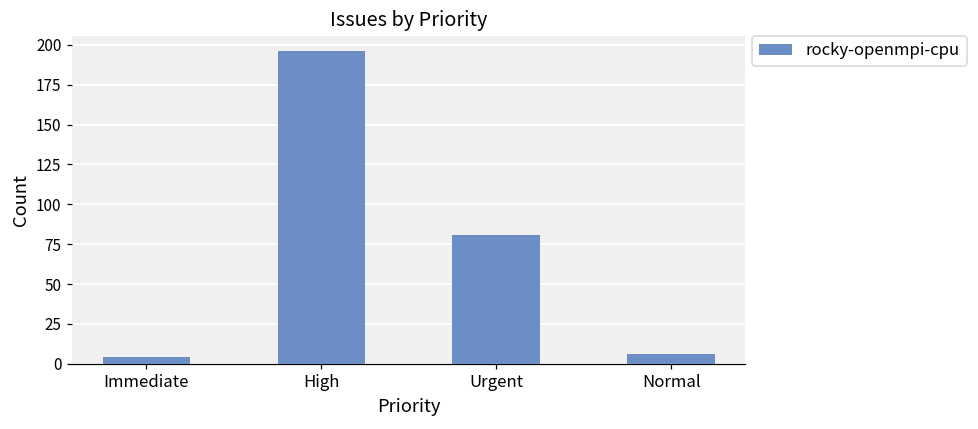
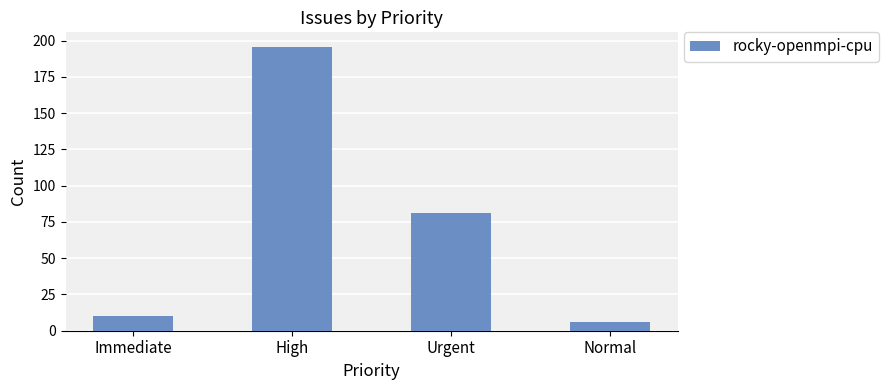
  {
-   "Immediate": 4,
+   "Immediate": 10,
    "High": 196,
    "Urgent": 81,
    "Normal": 6
  }
